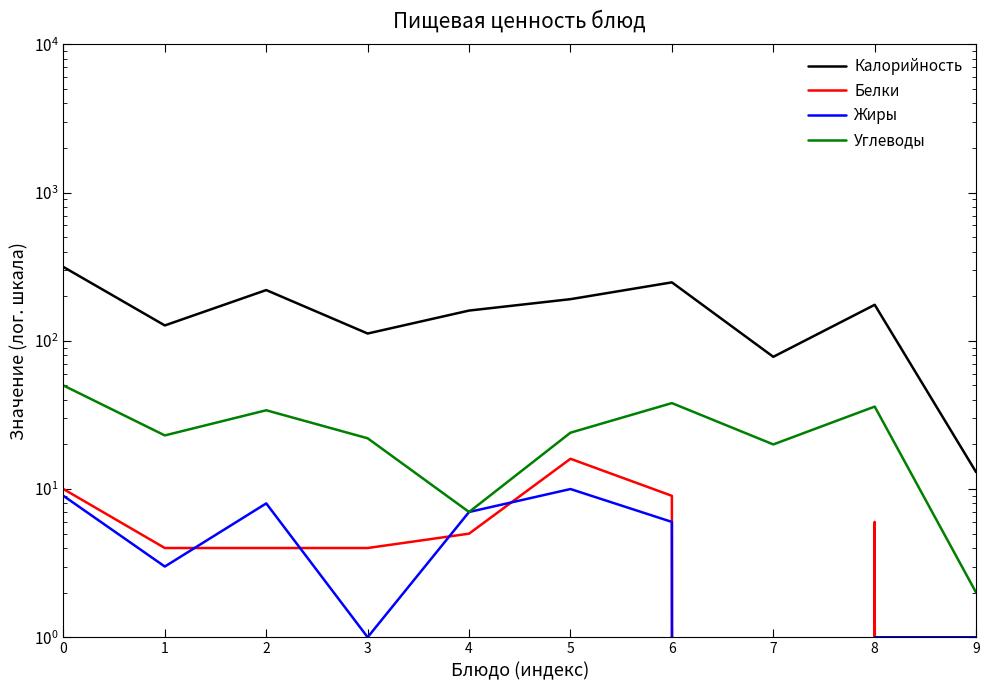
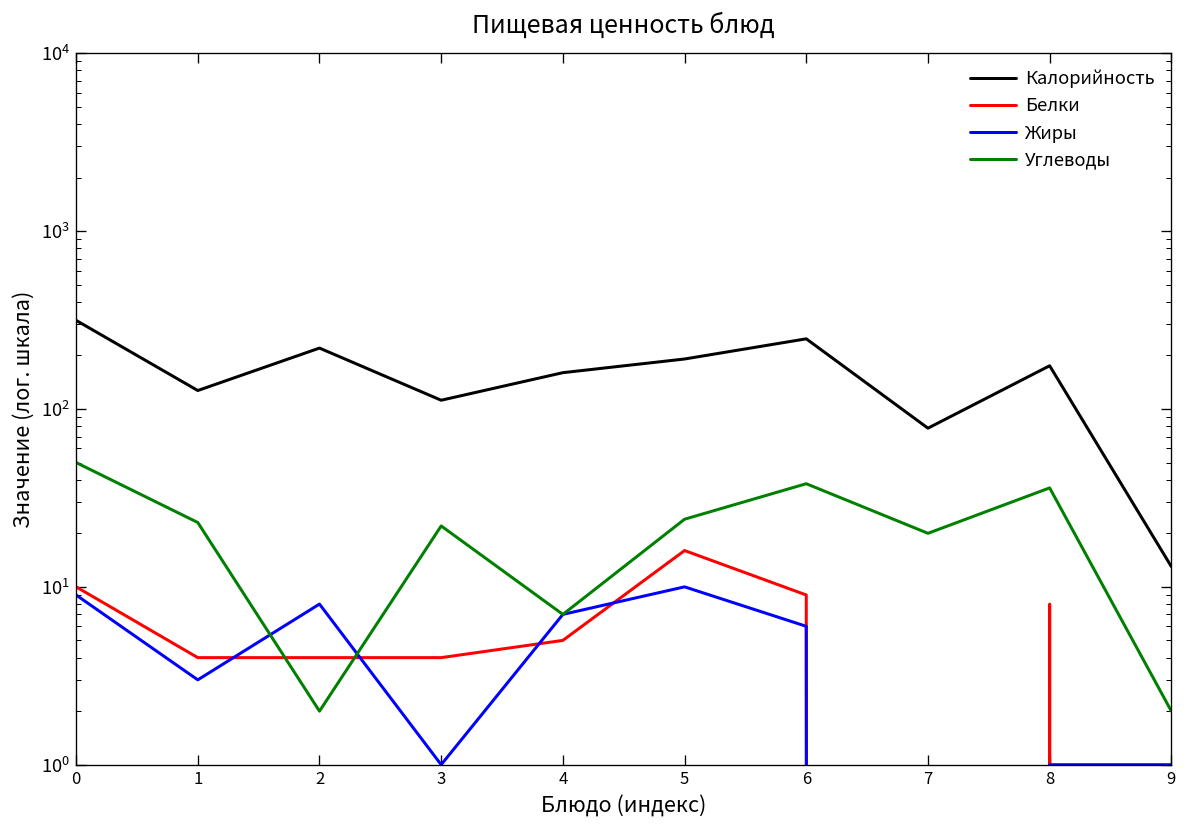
  {
    "Калорийность": {
      "0": 320,
      "1": 130,
      "2": 220,
      "3": 110,
      "4": 160,
      "5": 190,
      "6": 250,
      "7": 80,
      "8": 180,
      "9": 13
    },
    "Белки": {
      "0": 10,
      "1": 4,
      "2": 4,
      "3": 4,
      "4": 5,
      "5": 16,
      "6": 9,
-     "8": 6
+     "8": 8
    },
    "Жиры": {
      "0": 9,
      "1": 3,
      "2": 8,
      "3": 1,
      "5": 10,
      "6": 6,
      "8": 1,
      "9": 1
    },
    "Углеводы": {
      "0": 50,
      "1": 23,
-     "2": 34,
+     "2": 2,
      "3": 22,
      "5": 24,
      "6": 38,
      "7": 20,
      "8": 36,
      "9": 2
    }
  }
